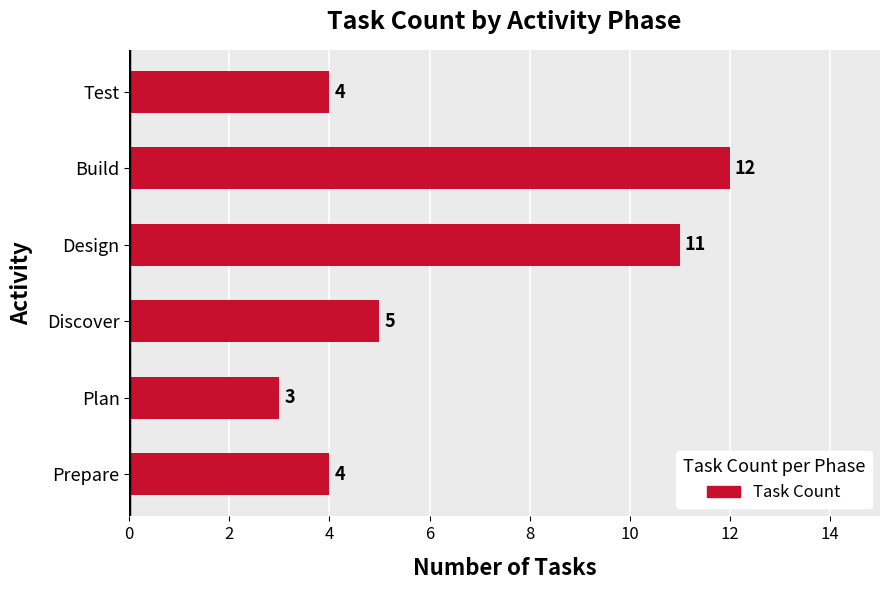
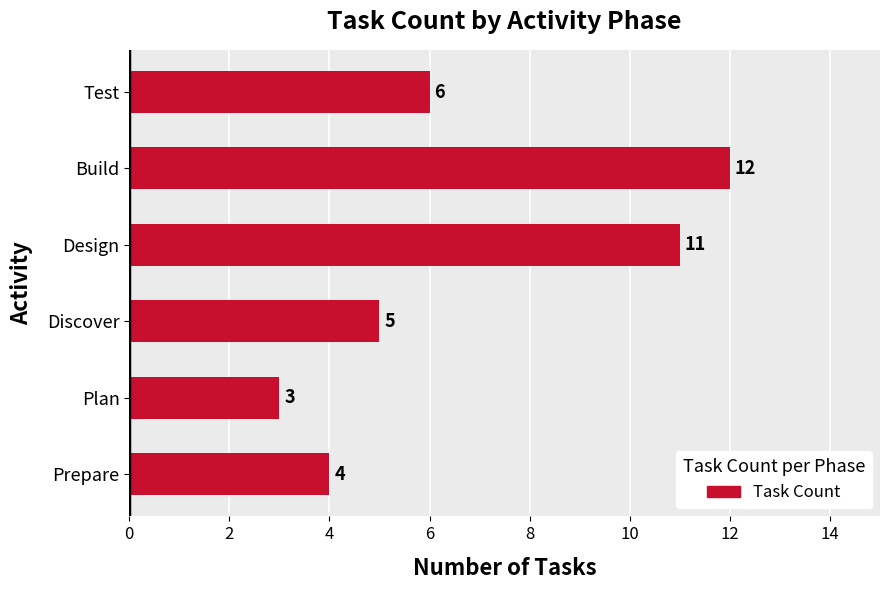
  {
-   "Test": 4,
+   "Test": 6,
    "Build": 12,
    "Design": 11,
    "Discover": 5,
    "Plan": 3,
    "Prepare": 4
  }
